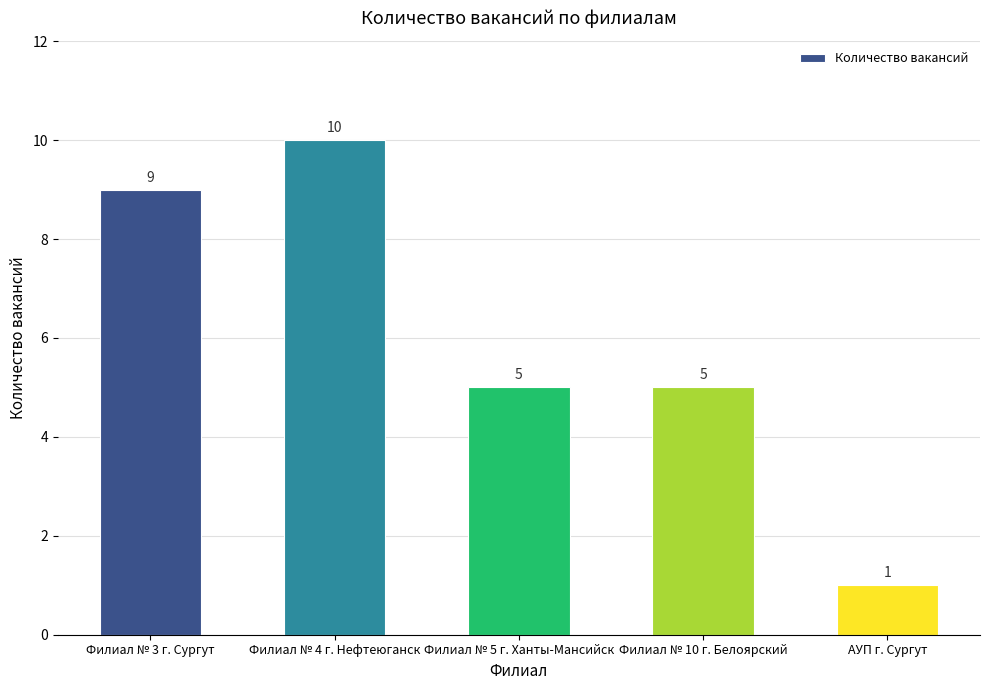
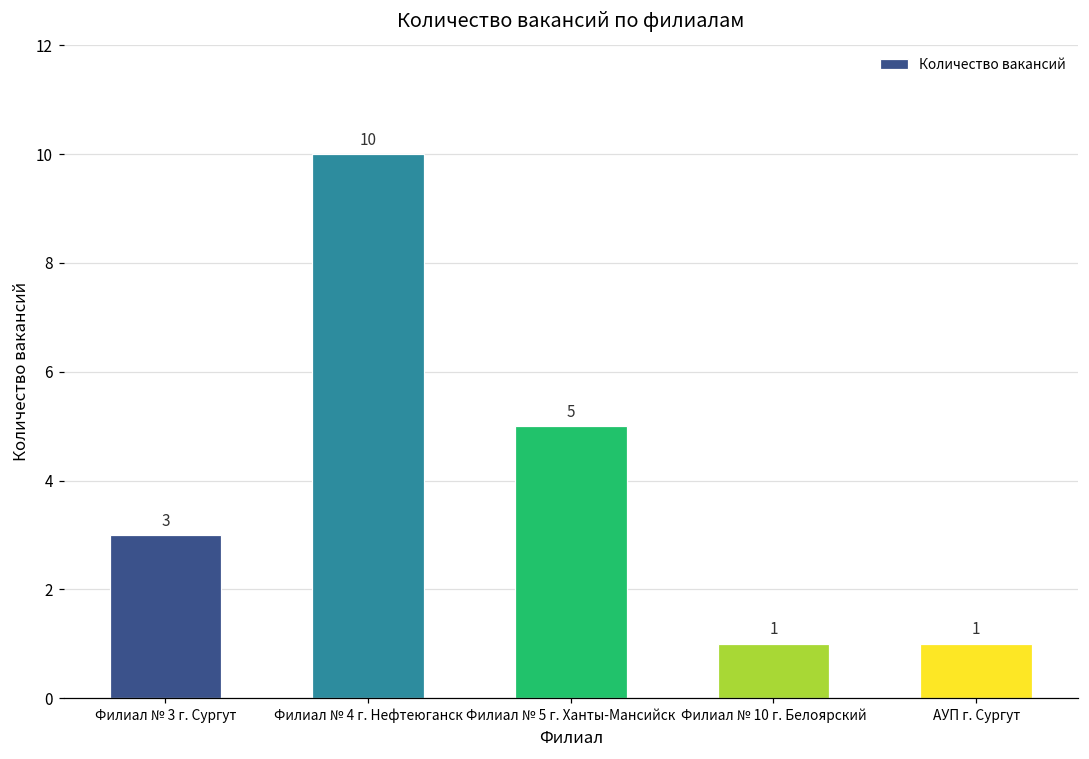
  {
-   "Филиал № 3 г. Сургут": 9,
+   "Филиал № 3 г. Сургут": 3,
    "Филиал № 4 г. Нефтеюганск": 10,
    "Филиал № 5 г. Ханты-Мансийск": 5,
-   "Филиал № 10 г. Белоярский": 5,
+   "Филиал № 10 г. Белоярский": 1,
    "АУП г. Сургут": 1
  }
